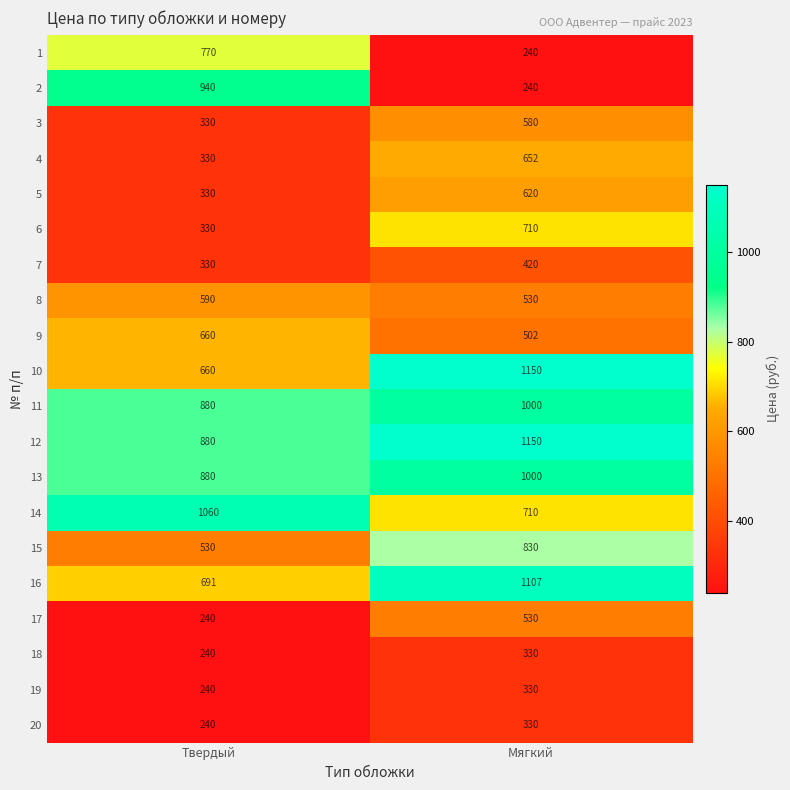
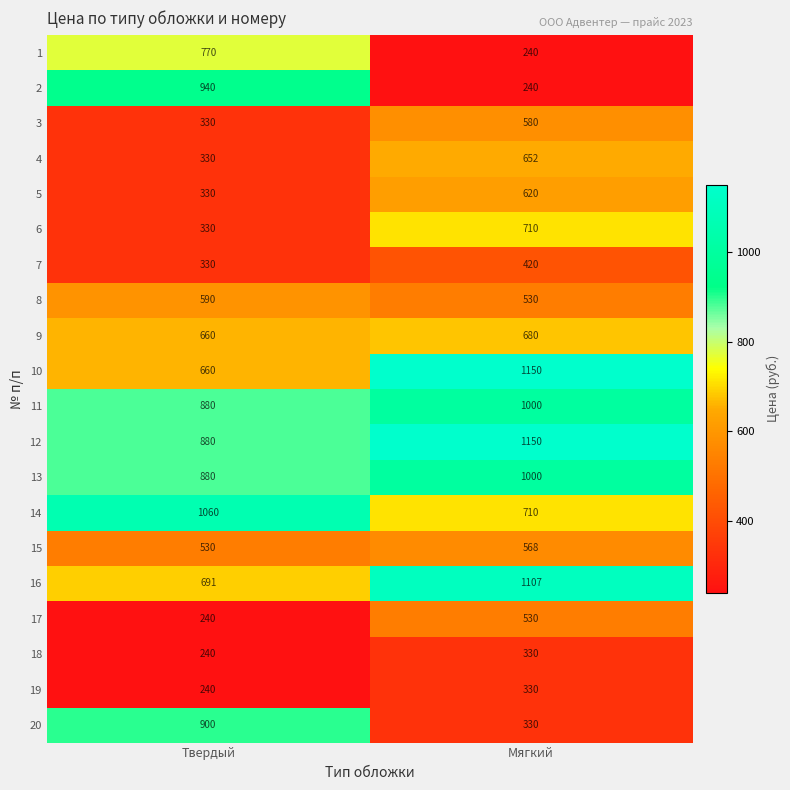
  {
    "1": {
      "Твердый": 770,
      "Мягкий": 240
    },
    "2": {
      "Твердый": 940,
      "Мягкий": 240
    },
    "3": {
      "Твердый": 330,
      "Мягкий": 580
    },
    "4": {
      "Твердый": 330,
      "Мягкий": 652
    },
    "5": {
      "Твердый": 330,
      "Мягкий": 620
    },
    "6": {
      "Твердый": 330,
      "Мягкий": 710
    },
    "7": {
      "Твердый": 330,
      "Мягкий": 420
    },
    "8": {
      "Твердый": 590,
      "Мягкий": 530
    },
    "9": {
      "Твердый": 660,
-     "Мягкий": 502
+     "Мягкий": 680
    },
    "10": {
      "Твердый": 660,
      "Мягкий": 1150
    },
    "11": {
      "Твердый": 880,
      "Мягкий": 1000
    },
    "12": {
      "Твердый": 880,
      "Мягкий": 1150
    },
    "13": {
      "Твердый": 880,
      "Мягкий": 1000
    },
    "14": {
      "Твердый": 1060,
      "Мягкий": 710
    },
    "15": {
      "Твердый": 530,
-     "Мягкий": 830
+     "Мягкий": 568
    },
    "16": {
      "Твердый": 691,
      "Мягкий": 1107
    },
    "17": {
      "Твердый": 240,
      "Мягкий": 530
    },
    "18": {
      "Твердый": 240,
      "Мягкий": 330
    },
    "19": {
      "Твердый": 240,
      "Мягкий": 330
    },
    "20": {
-     "Твердый": 240,
+     "Твердый": 900,
      "Мягкий": 330
    }
  }
